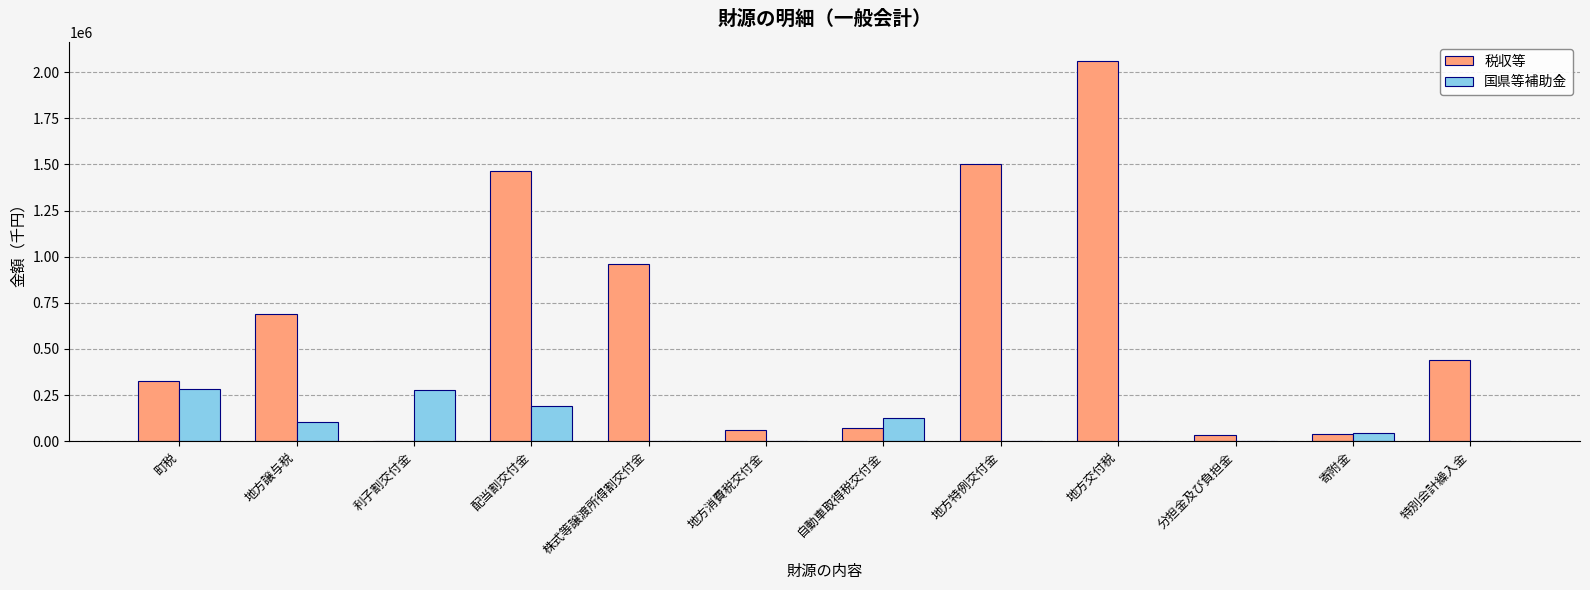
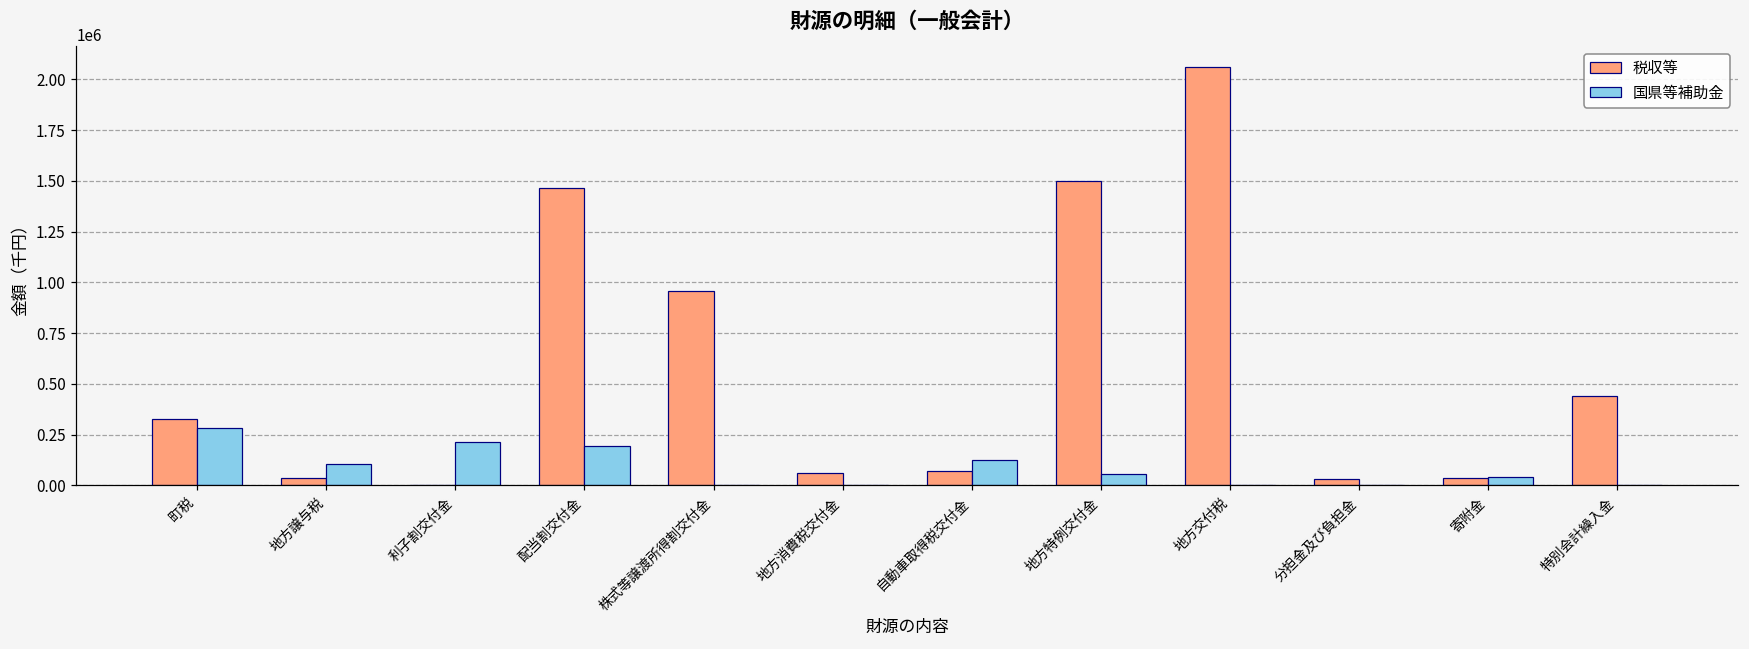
  {
    "税収等": {
      "町税": 330000,
-     "地方譲与税": 690000,
+     "地方譲与税": 40000,
      "配当割交付金": 1470000,
      "株式等譲渡所得割交付金": 960000,
      "地方消費税交付金": 60000,
      "自動車取得税交付金": 70000,
      "地方特例交付金": 1500000,
      "地方交付税": 2060000,
      "分担金及び負担金": 30000,
      "寄附金": 40000,
      "特別会計繰入金": 440000
    },
    "国県等補助金": {
      "町税": 280000,
      "地方譲与税": 100000,
-     "利子割交付金": 280000,
+     "利子割交付金": 210000,
      "配当割交付金": 190000,
      "株式等譲渡所得割交付金": 0,
      "地方消費税交付金": 0,
      "自動車取得税交付金": 120000,
-     "地方特例交付金": 0,
+     "地方特例交付金": 60000,
      "地方交付税": 0,
      "分担金及び負担金": 0,
      "寄附金": 40000,
      "特別会計繰入金": 0
    }
  }
